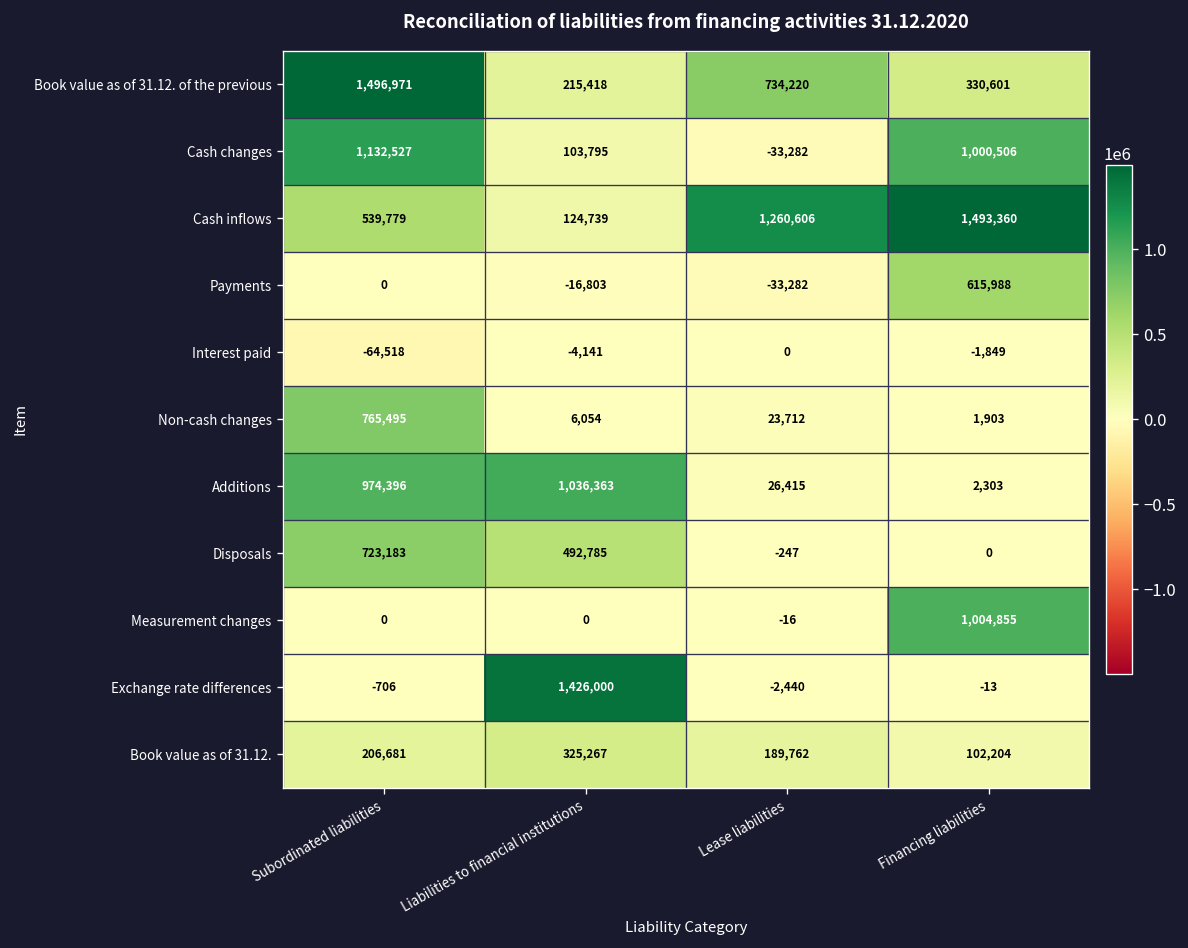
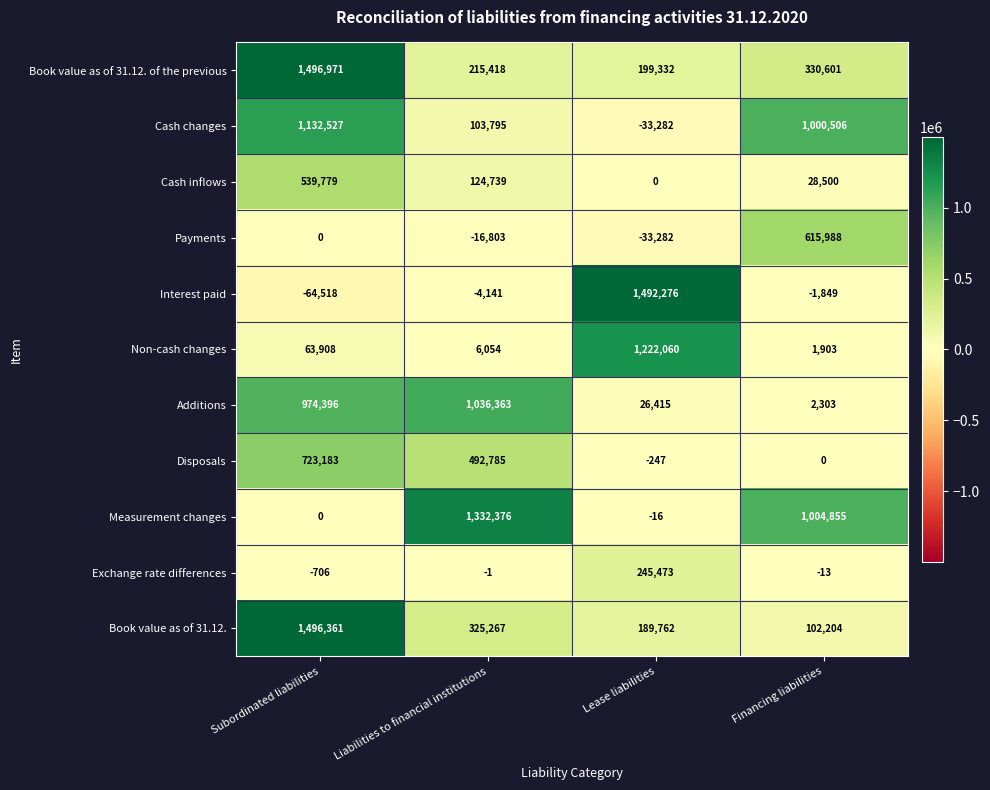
  {
    "Book value as of 31.12. of the previous": {
      "Subordinated liabilities": "1,496,971",
      "Liabilities to financial institutions": "215,418",
-     "Lease liabilities": "734,220",
+     "Lease liabilities": "199,332",
      "Financing liabilities": "330,601"
    },
    "Cash changes": {
      "Subordinated liabilities": "1,132,527",
      "Liabilities to financial institutions": "103,795",
      "Lease liabilities": "-33,282",
      "Financing liabilities": "1,000,506"
    },
    "Cash inflows": {
      "Subordinated liabilities": "539,779",
      "Liabilities to financial institutions": "124,739",
-     "Lease liabilities": "1,260,606",
-     "Financing liabilities": "1,493,360"
+     "Lease liabilities": "0",
+     "Financing liabilities": "28,500"
    },
    "Payments": {
      "Subordinated liabilities": "0",
      "Liabilities to financial institutions": "-16,803",
      "Lease liabilities": "-33,282",
      "Financing liabilities": "615,988"
    },
    "Interest paid": {
      "Subordinated liabilities": "-64,518",
      "Liabilities to financial institutions": "-4,141",
-     "Lease liabilities": "0",
+     "Lease liabilities": "1,492,276",
      "Financing liabilities": "-1,849"
    },
    "Non-cash changes": {
-     "Subordinated liabilities": "765,495",
+     "Subordinated liabilities": "63,908",
      "Liabilities to financial institutions": "6,054",
-     "Lease liabilities": "23,712",
+     "Lease liabilities": "1,222,060",
      "Financing liabilities": "1,903"
    },
    "Additions": {
      "Subordinated liabilities": "974,396",
      "Liabilities to financial institutions": "1,036,363",
      "Lease liabilities": "26,415",
      "Financing liabilities": "2,303"
    },
    "Disposals": {
      "Subordinated liabilities": "723,183",
      "Liabilities to financial institutions": "492,785",
      "Lease liabilities": "-247",
      "Financing liabilities": "0"
    },
    "Measurement changes": {
      "Subordinated liabilities": "0",
-     "Liabilities to financial institutions": "0",
+     "Liabilities to financial institutions": "1,332,376",
      "Lease liabilities": "-16",
      "Financing liabilities": "1,004,855"
    },
    "Exchange rate differences": {
      "Subordinated liabilities": "-706",
-     "Liabilities to financial institutions": "1,426,000",
-     "Lease liabilities": "-2,440",
+     "Liabilities to financial institutions": "-1",
+     "Lease liabilities": "245,473",
      "Financing liabilities": "-13"
    },
    "Book value as of 31.12.": {
-     "Subordinated liabilities": "206,681",
+     "Subordinated liabilities": "1,496,361",
      "Liabilities to financial institutions": "325,267",
      "Lease liabilities": "189,762",
      "Financing liabilities": "102,204"
    }
  }
